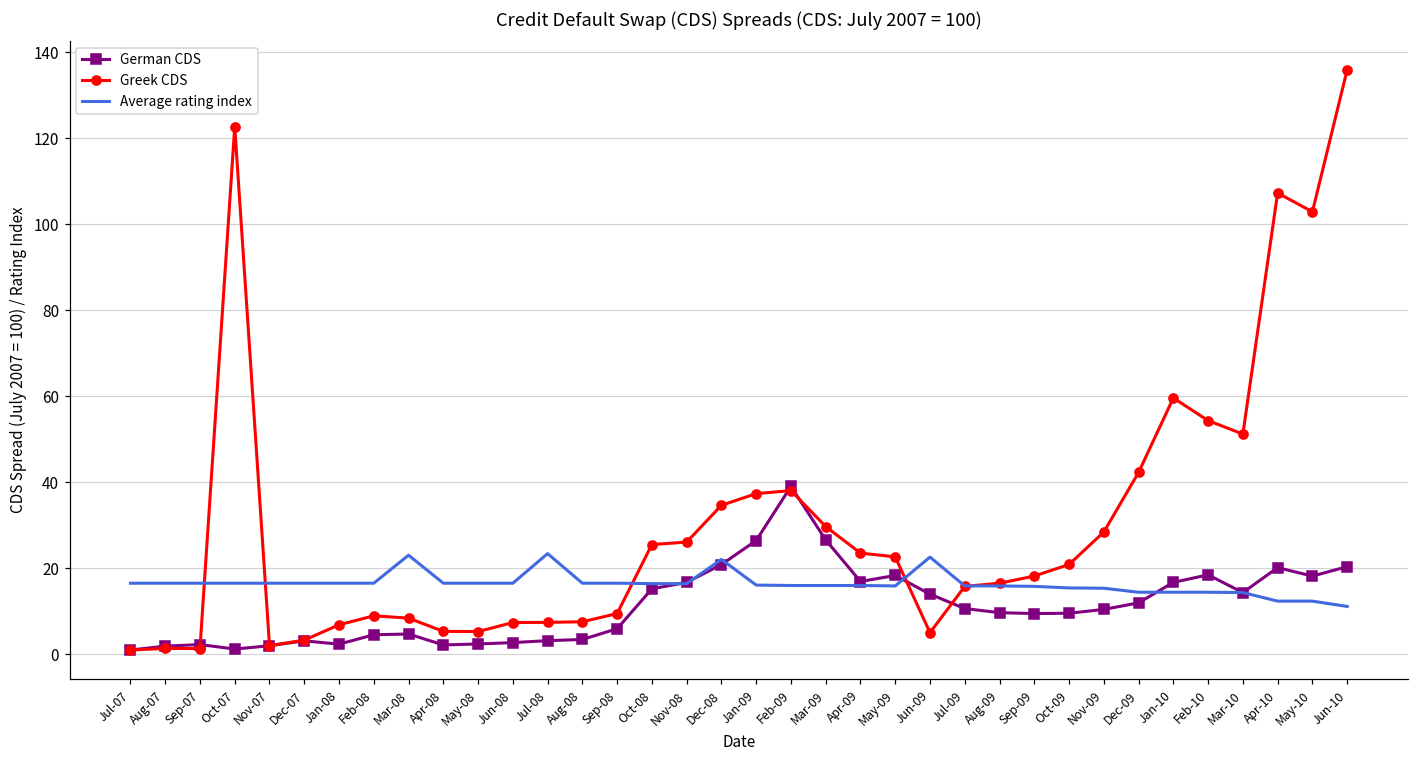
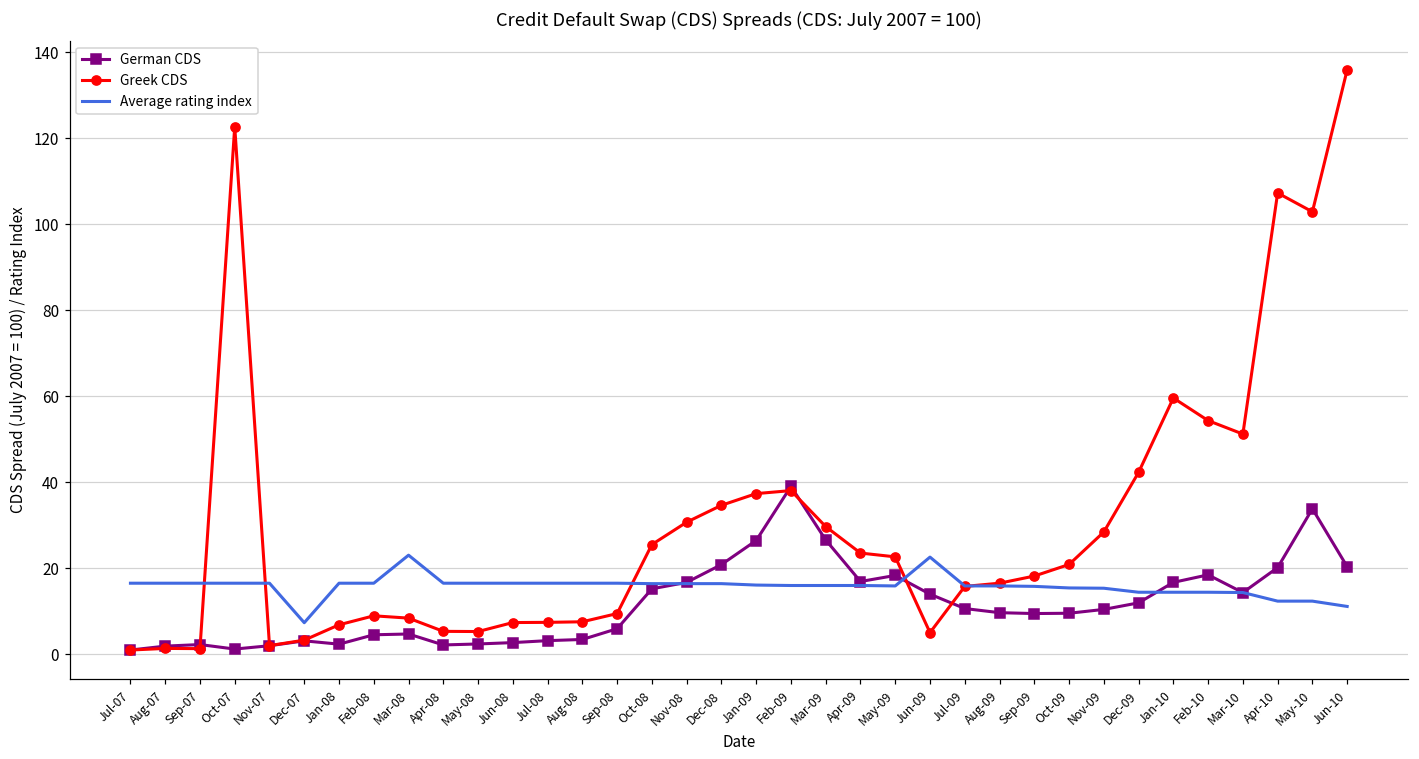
  {
    "German CDS": {
      "Sep-07": 2,
      "Oct-07": 1,
      "Jan-08": 2,
      "Feb-08": 5,
      "Mar-08": 5,
      "Apr-08": 2,
      "May-08": 2,
      "Jun-08": 3,
      "Jul-08": 3,
      "Aug-08": 3,
      "Sep-08": 6,
      "Oct-08": 15,
      "Dec-08": 21,
      "Jan-09": 26,
      "Feb-09": 39,
      "Mar-09": 27,
      "Apr-09": 17,
      "May-09": 18,
      "Jun-09": 14,
      "Jul-09": 11,
      "Aug-09": 10,
      "Sep-09": 9,
      "Oct-09": 10,
      "Nov-09": 10,
      "Dec-09": 12,
      "Jan-10": 17,
      "Feb-10": 18,
      "Apr-10": 20,
-     "May-10": 18,
+     "May-10": 34,
      "Jun-10": 20
    },
    "Greek CDS": {
      "Sep-07": 1,
      "Oct-07": 123,
      "Jan-08": 7,
      "Feb-08": 9,
      "Mar-08": 8,
      "Apr-08": 5,
      "May-08": 5,
      "Jun-08": 7,
      "Jul-08": 7,
      "Aug-08": 8,
      "Sep-08": 9,
      "Oct-08": 26,
-     "Nov-08": 26,
+     "Nov-08": 31,
      "Dec-08": 35,
      "Jan-09": 37,
      "Feb-09": 38,
      "Mar-09": 30,
      "Apr-09": 24,
      "May-09": 23,
      "Jun-09": 5,
      "Sep-09": 18,
      "Oct-09": 21,
      "Nov-09": 28,
      "Dec-09": 42,
      "Jan-10": 60,
      "Feb-10": 54,
      "Mar-10": 51,
      "Apr-10": 107,
      "May-10": 103,
      "Jun-10": 136
    },
    "Average rating index": {
      "Jul-07": 17,
      "Aug-07": 17,
      "Sep-07": 17,
      "Oct-07": 17,
      "Nov-07": 17,
-     "Dec-07": 17,
+     "Dec-07": 7,
      "Jan-08": 17,
      "Feb-08": 17,
      "Mar-08": 23,
      "Apr-08": 17,
      "May-08": 17,
      "Jun-08": 17,
-     "Jul-08": 23,
+     "Jul-08": 17,
      "Aug-08": 17,
      "Sep-08": 17,
      "Oct-08": 16,
-     "Dec-08": 22,
+     "Dec-08": 16,
      "Jan-09": 16,
      "Feb-09": 16,
      "Mar-09": 16,
      "Apr-09": 16,
      "May-09": 16,
      "Jun-09": 23,
      "Sep-09": 16,
      "Oct-09": 15,
      "Nov-09": 15,
      "Dec-09": 14,
      "Jan-10": 14,
      "Feb-10": 14,
      "Apr-10": 12,
      "May-10": 12,
      "Jun-10": 11
    }
  }
